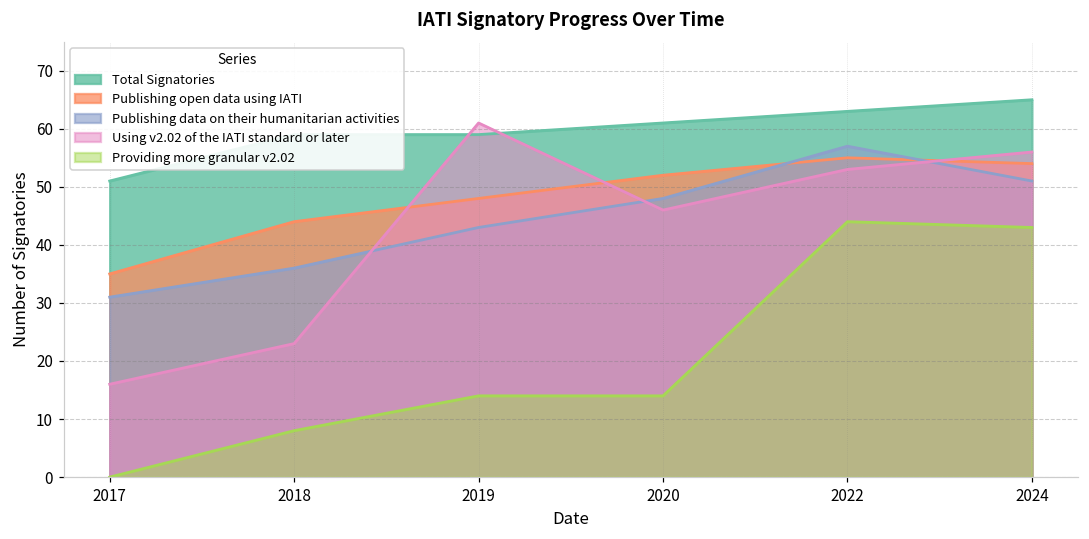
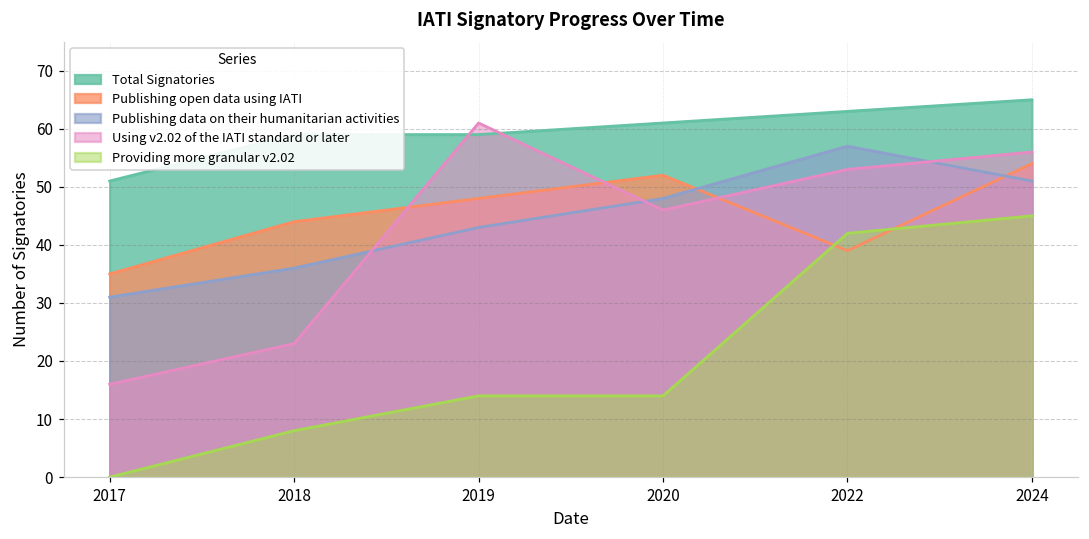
  {
    "Total Signatories": {
      "2017": 51,
      "2019": 59,
      "2020": 61,
      "2022": 63,
      "2024": 65
    },
    "Publishing open data using IATI": {
      "2017": 35,
      "2018": 44,
      "2019": 48,
      "2020": 52,
-     "2022": 55,
+     "2022": 39,
      "2024": 54
    },
    "Publishing data on their humanitarian activities": {
      "2017": 31,
      "2018": 36,
      "2019": 43,
      "2020": 48,
      "2022": 57,
      "2024": 51
    },
    "Using v2.02 of the IATI standard or later": {
      "2017": 16,
      "2018": 23,
      "2019": 61,
      "2020": 46,
      "2022": 53,
      "2024": 56
    },
    "Providing more granular v2.02": {
      "2017": 0,
      "2018": 8,
      "2019": 14,
      "2020": 14,
-     "2022": 44,
-     "2024": 43
+     "2022": 42,
+     "2024": 45
    }
  }
